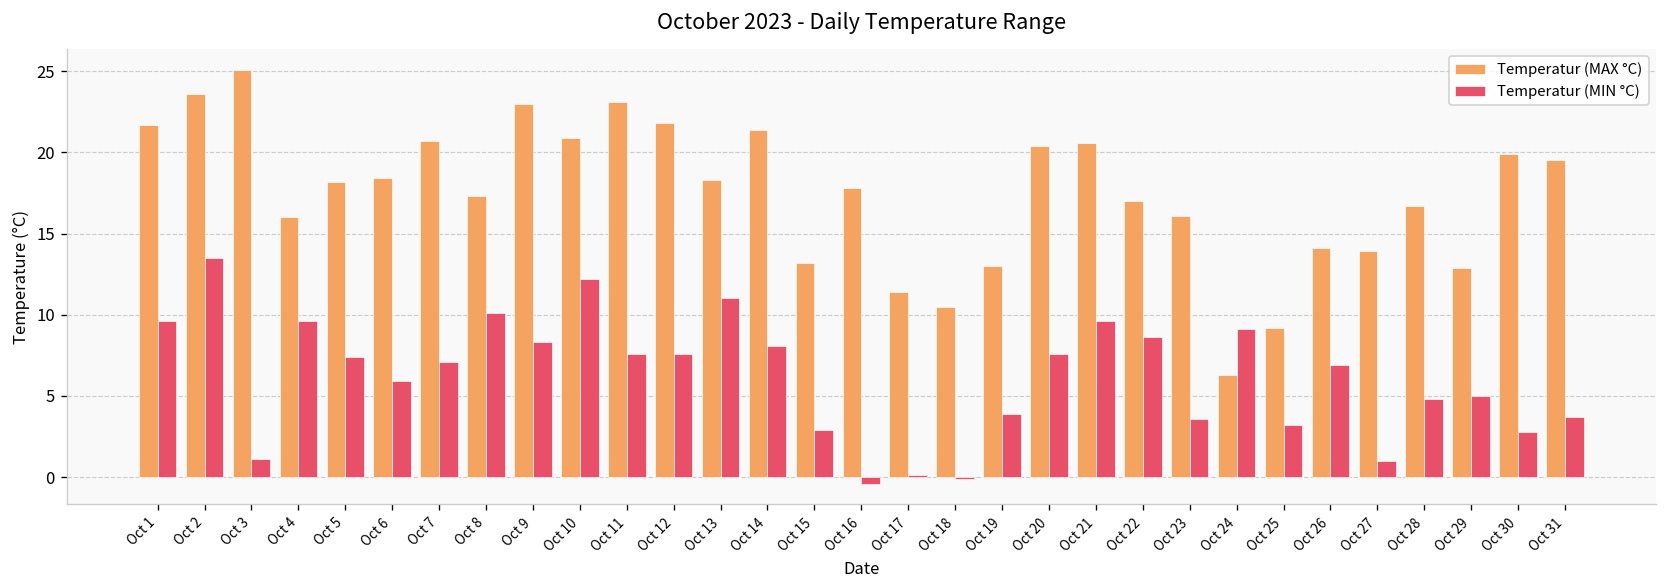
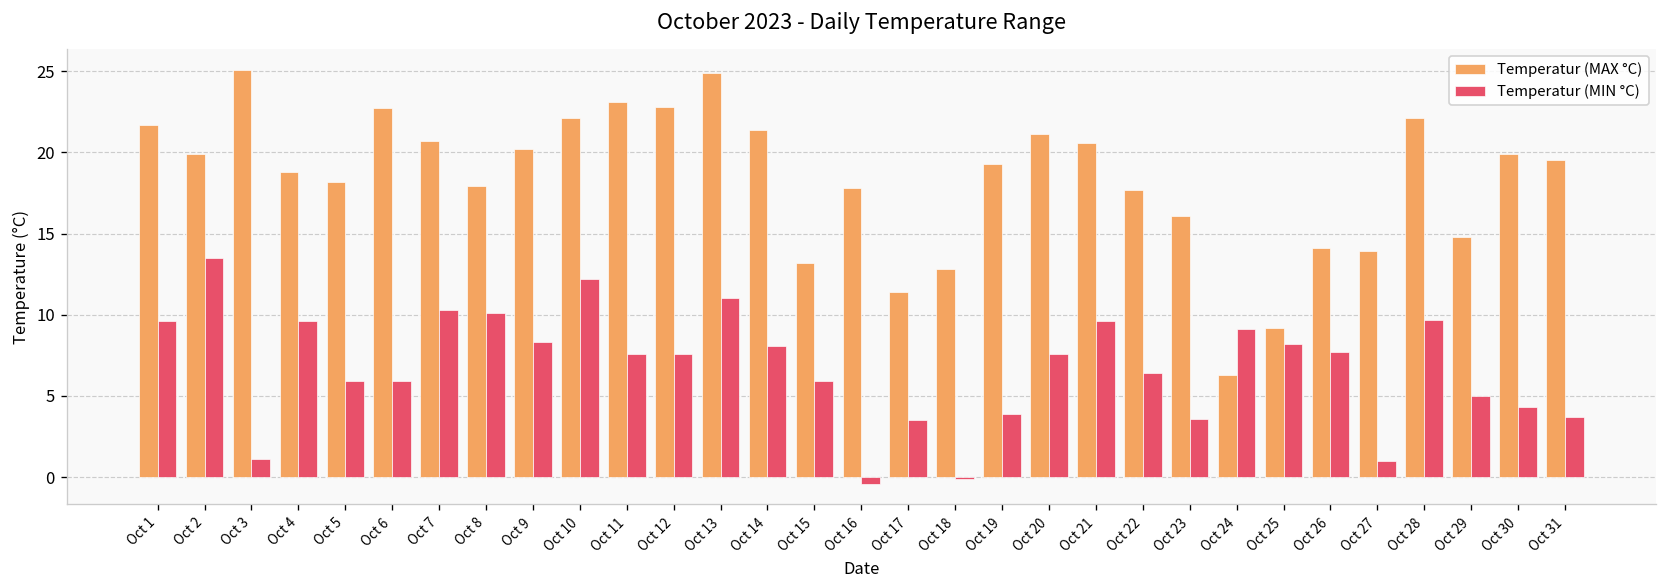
  {
    "Temperatur (MAX °C)": {
      "Oct 1": 21.7,
-     "Oct 2": 23.6,
+     "Oct 2": 19.9,
      "Oct 3": 25.1,
-     "Oct 4": 16.0,
+     "Oct 4": 18.8,
      "Oct 5": 18.2,
-     "Oct 6": 18.4,
+     "Oct 6": 22.7,
      "Oct 7": 20.7,
-     "Oct 8": 17.3,
-     "Oct 9": 23.0,
-     "Oct 10": 20.9,
+     "Oct 8": 17.9,
+     "Oct 9": 20.2,
+     "Oct 10": 22.1,
      "Oct 11": 23.1,
-     "Oct 12": 21.8,
-     "Oct 13": 18.3,
+     "Oct 12": 22.8,
+     "Oct 13": 24.9,
      "Oct 14": 21.4,
      "Oct 15": 13.2,
      "Oct 16": 17.8,
      "Oct 17": 11.4,
-     "Oct 18": 10.5,
-     "Oct 19": 13.0,
-     "Oct 20": 20.4,
+     "Oct 18": 12.8,
+     "Oct 19": 19.3,
+     "Oct 20": 21.1,
      "Oct 21": 20.6,
-     "Oct 22": 17.0,
+     "Oct 22": 17.7,
      "Oct 23": 16.1,
      "Oct 24": 6.3,
      "Oct 25": 9.2,
      "Oct 26": 14.1,
      "Oct 27": 13.9,
-     "Oct 28": 16.7,
-     "Oct 29": 12.9,
+     "Oct 28": 22.1,
+     "Oct 29": 14.8,
      "Oct 30": 19.9,
      "Oct 31": 19.5
    },
    "Temperatur (MIN °C)": {
      "Oct 1": 9.6,
      "Oct 2": 13.5,
      "Oct 3": 1.1,
      "Oct 4": 9.6,
-     "Oct 5": 7.4,
+     "Oct 5": 5.9,
      "Oct 6": 5.9,
-     "Oct 7": 7.1,
+     "Oct 7": 10.3,
      "Oct 8": 10.1,
      "Oct 9": 8.3,
      "Oct 10": 12.2,
      "Oct 11": 7.6,
      "Oct 12": 7.6,
      "Oct 13": 11.0,
      "Oct 14": 8.1,
-     "Oct 15": 2.9,
+     "Oct 15": 5.9,
      "Oct 16": -0.4,
-     "Oct 17": 0.1,
+     "Oct 17": 3.5,
      "Oct 19": 3.9,
      "Oct 20": 7.6,
      "Oct 21": 9.6,
-     "Oct 22": 8.6,
+     "Oct 22": 6.4,
      "Oct 23": 3.6,
      "Oct 24": 9.1,
-     "Oct 25": 3.2,
-     "Oct 26": 6.9,
+     "Oct 25": 8.2,
+     "Oct 26": 7.7,
      "Oct 27": 1.0,
-     "Oct 28": 4.8,
+     "Oct 28": 9.7,
      "Oct 29": 5.0,
-     "Oct 30": 2.8,
+     "Oct 30": 4.3,
      "Oct 31": 3.7
    }
  }
